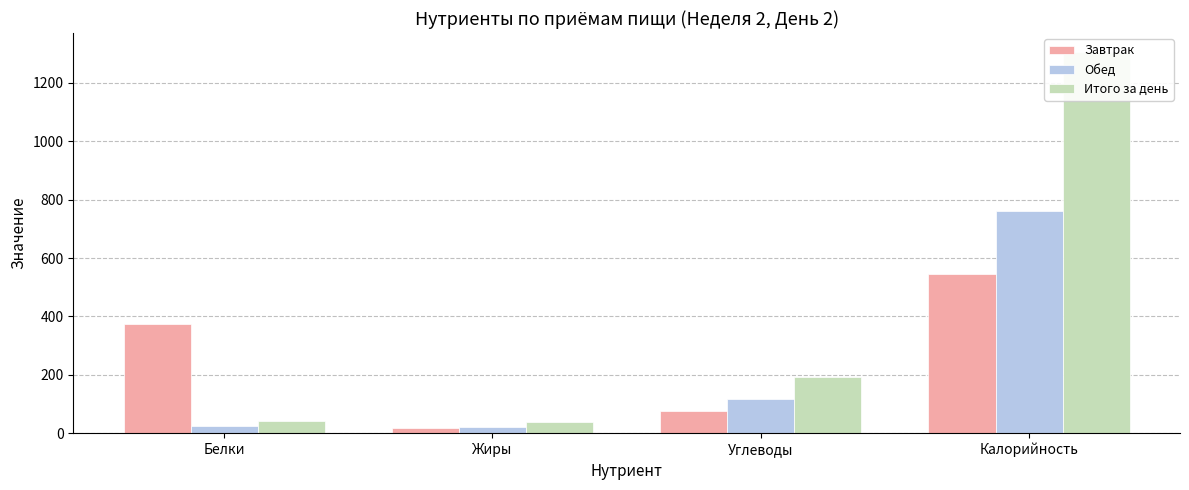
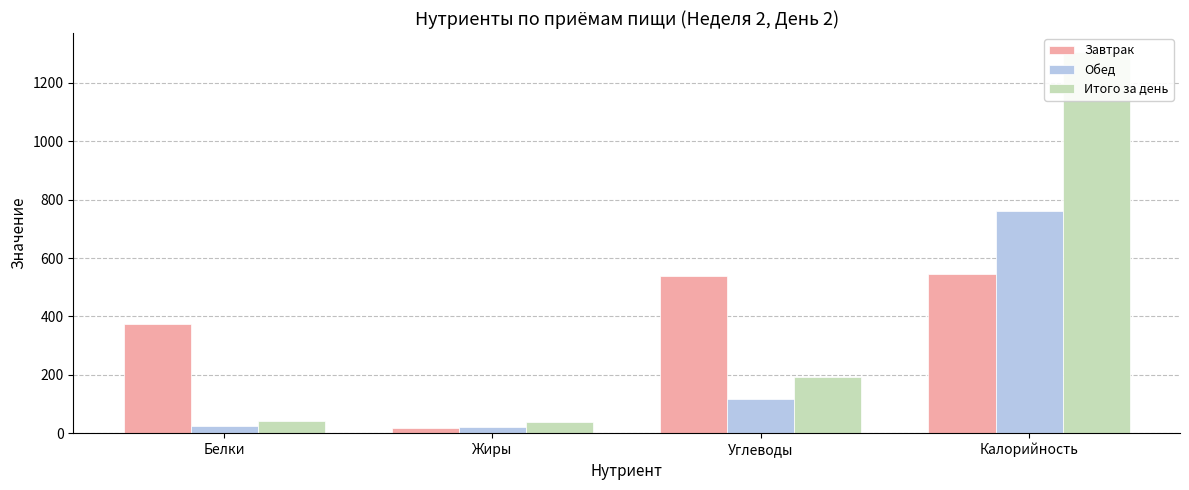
  {
    "Завтрак": {
      "Белки": 370,
      "Жиры": 20,
-     "Углеводы": 80,
+     "Углеводы": 540,
      "Калорийность": 540
    }
  }
